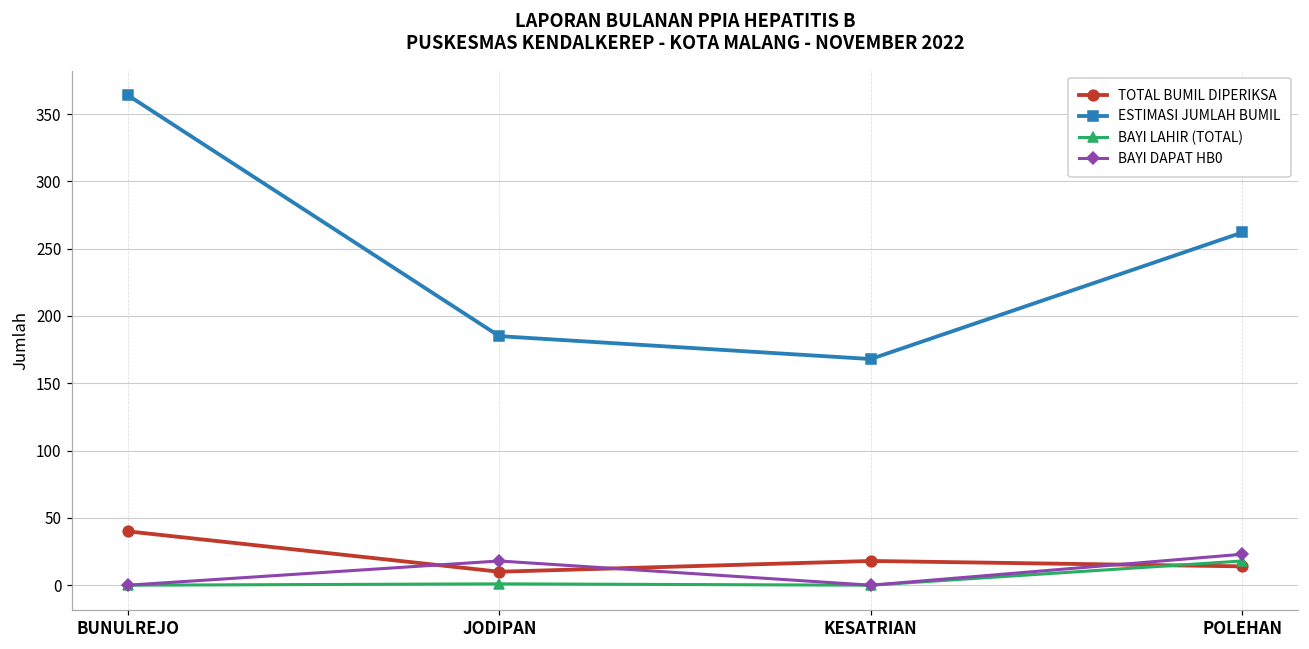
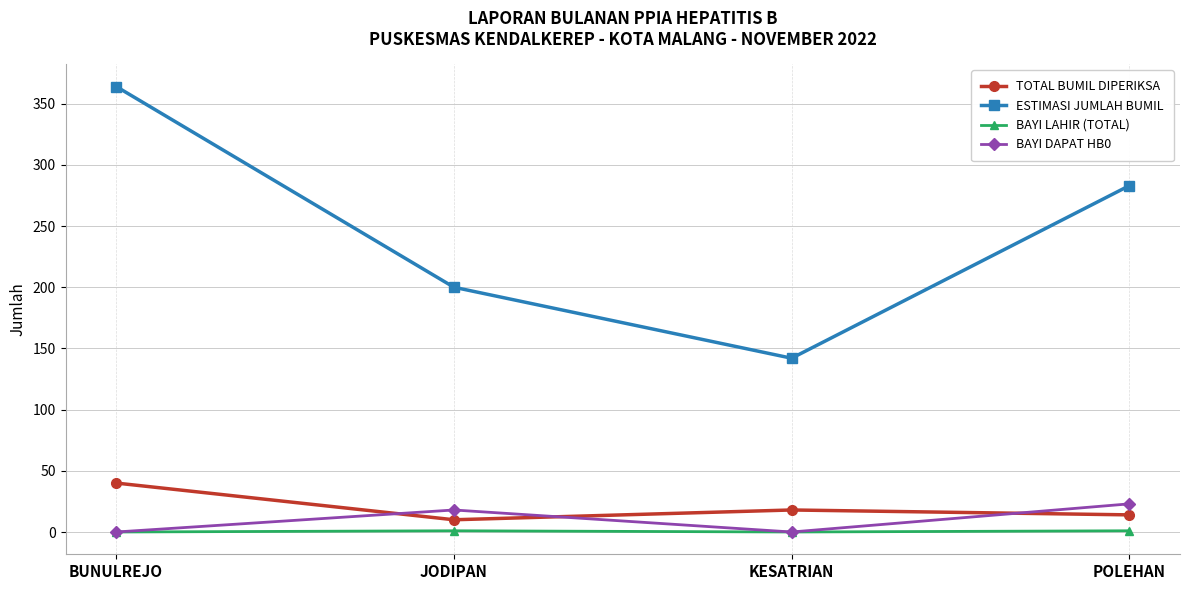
  {
    "TOTAL BUMIL DIPERIKSA": {
      "BUNULREJO": 40,
      "JODIPAN": 10,
      "KESATRIAN": 18,
      "POLEHAN": 14
    },
    "ESTIMASI JUMLAH BUMIL": {
      "BUNULREJO": 364,
-     "JODIPAN": 185,
-     "KESATRIAN": 168,
-     "POLEHAN": 262
+     "JODIPAN": 200,
+     "KESATRIAN": 142,
+     "POLEHAN": 283
    },
    "BAYI LAHIR (TOTAL)": {
      "JODIPAN": 1,
-     "POLEHAN": 18
+     "POLEHAN": 1
    },
    "BAYI DAPAT HB0": {
      "JODIPAN": 18,
      "POLEHAN": 23
    }
  }
